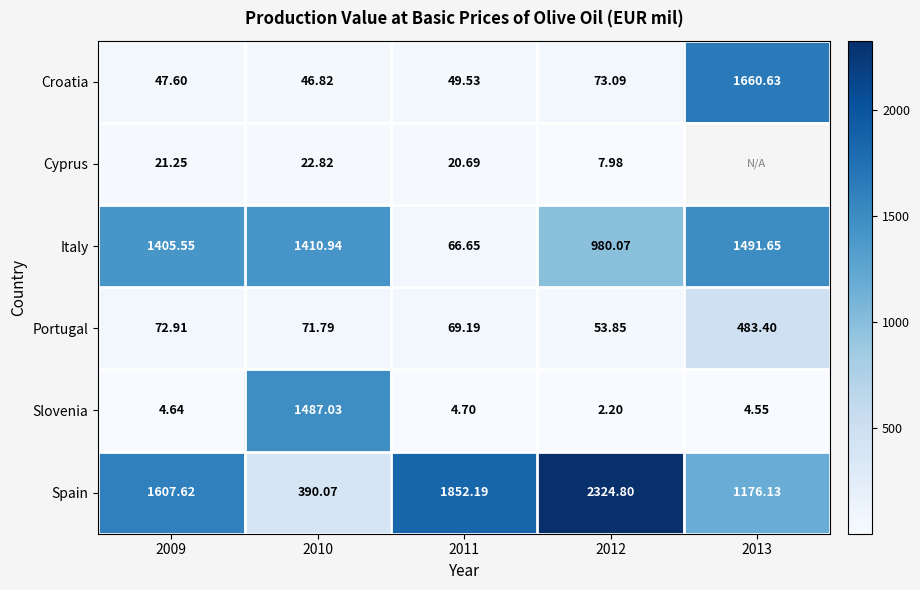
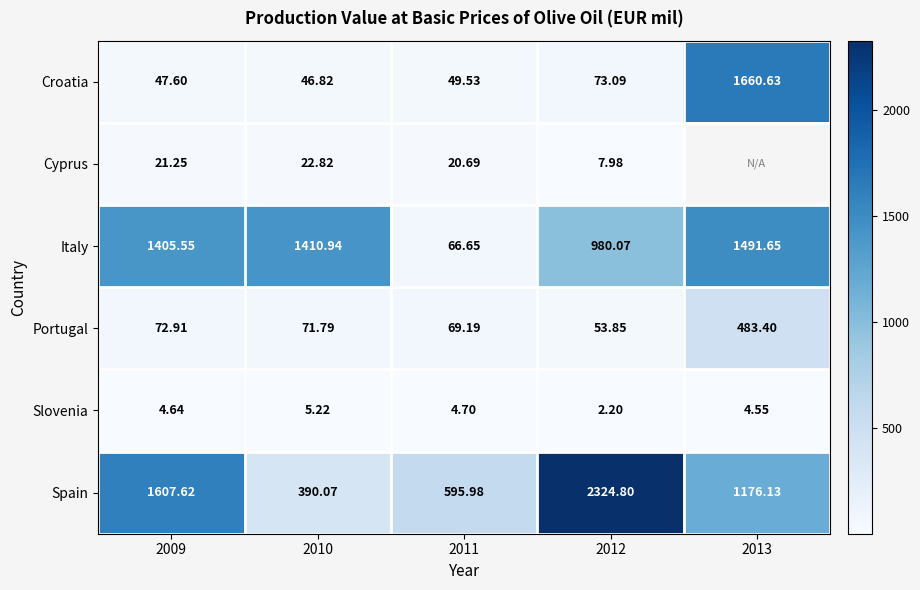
  {
    "Croatia": {
      "2009": 47.60,
      "2010": 46.82,
      "2011": 49.53,
      "2012": 73.09,
      "2013": 1660.63
    },
    "Cyprus": {
      "2009": 21.25,
      "2010": 22.82,
      "2011": 20.69,
      "2012": 7.98
    },
    "Italy": {
      "2009": 1405.55,
      "2010": 1410.94,
      "2011": 66.65,
      "2012": 980.07,
      "2013": 1491.65
    },
    "Portugal": {
      "2009": 72.91,
      "2010": 71.79,
      "2011": 69.19,
      "2012": 53.85,
      "2013": 483.40
    },
    "Slovenia": {
      "2009": 4.64,
-     "2010": 1487.03,
+     "2010": 5.22,
      "2011": 4.70,
      "2012": 2.20,
      "2013": 4.55
    },
    "Spain": {
      "2009": 1607.62,
      "2010": 390.07,
-     "2011": 1852.19,
+     "2011": 595.98,
      "2012": 2324.80,
      "2013": 1176.13
    }
  }
